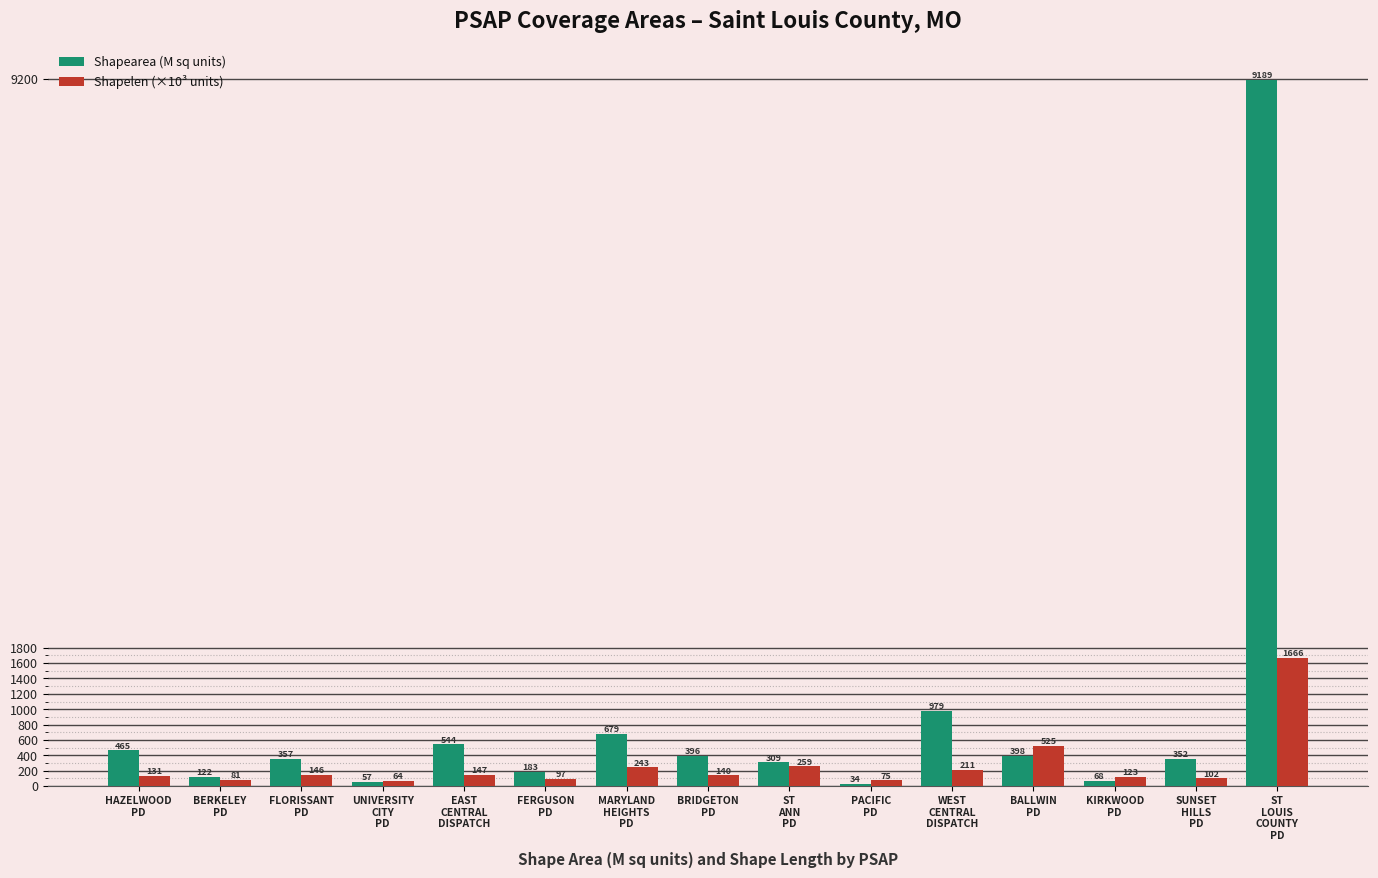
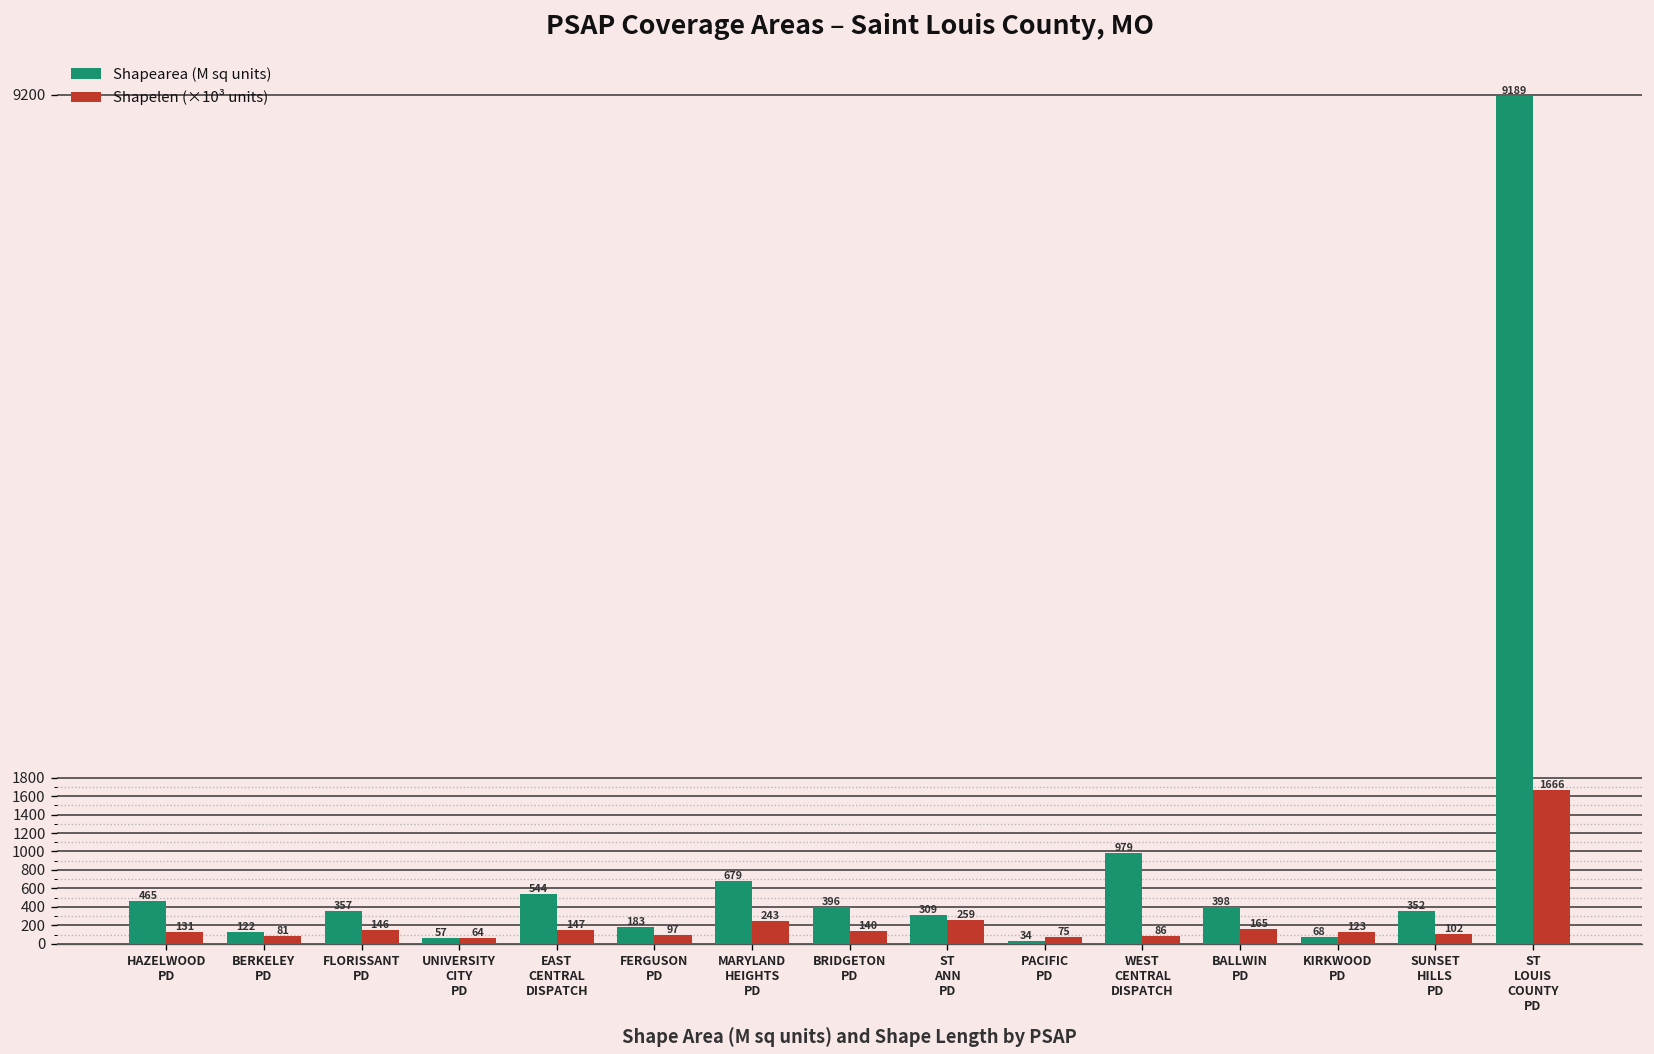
  {
    "Shapearea (M sq units)": {
      "HAZELWOOD PD": 465,
      "BERKELEY PD": 122,
      "FLORISSANT PD": 357,
      "UNIVERSITY CITY PD": 57,
      "EAST CENTRAL DISPATCH": 544,
      "FERGUSON PD": 183,
      "MARYLAND HEIGHTS PD": 679,
      "BRIDGETON PD": 396,
      "ST ANN PD": 309,
      "PACIFIC PD": 34,
      "WEST CENTRAL DISPATCH": 979,
      "BALLWIN PD": 398,
      "KIRKWOOD PD": 68,
      "SUNSET HILLS PD": 352,
      "ST LOUIS COUNTY PD": 9189
    },
    "Shapelen (×10³ units)": {
      "HAZELWOOD PD": 131,
      "BERKELEY PD": 81,
      "FLORISSANT PD": 146,
      "UNIVERSITY CITY PD": 64,
      "EAST CENTRAL DISPATCH": 147,
      "FERGUSON PD": 97,
      "MARYLAND HEIGHTS PD": 243,
      "BRIDGETON PD": 140,
      "ST ANN PD": 259,
      "PACIFIC PD": 75,
-     "WEST CENTRAL DISPATCH": 211,
-     "BALLWIN PD": 525,
+     "WEST CENTRAL DISPATCH": 86,
+     "BALLWIN PD": 165,
      "KIRKWOOD PD": 123,
      "SUNSET HILLS PD": 102,
      "ST LOUIS COUNTY PD": 1666
    }
  }
